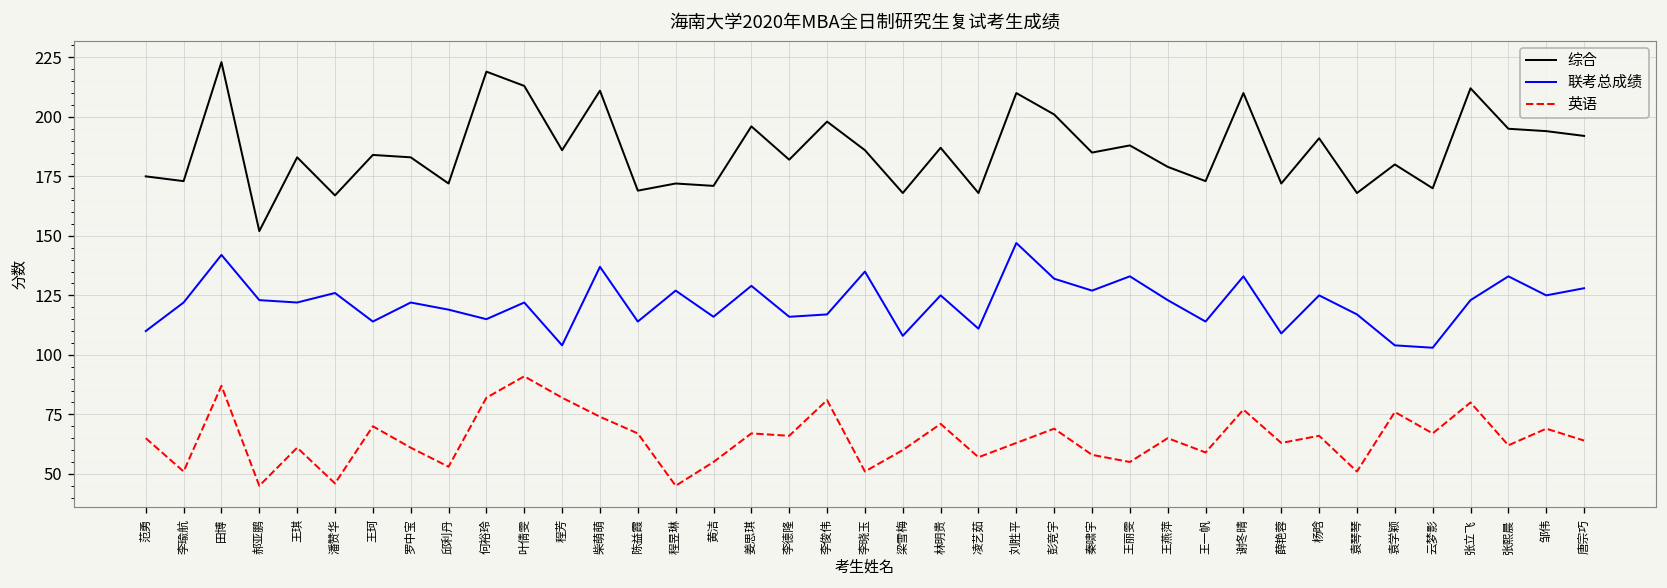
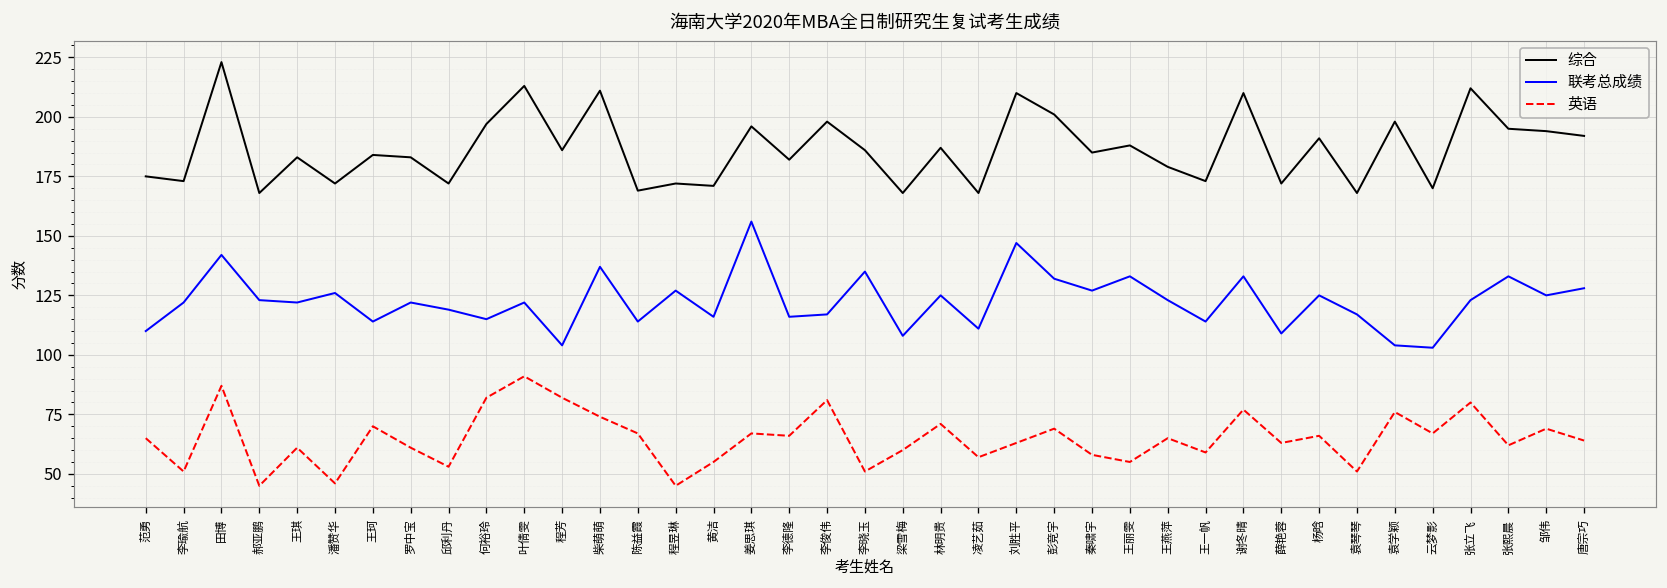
  {
    "综合": {
      "范勇": 175,
      "李瑜航": 173,
      "田博": 223,
-     "郝亚鹏": 152,
+     "郝亚鹏": 168,
      "王琪": 183,
-     "潘赞华": 167,
+     "潘赞华": 172,
      "王珂": 184,
      "罗中宝": 183,
      "邱利丹": 172,
-     "何裕玲": 219,
+     "何裕玲": 197,
      "叶倩雯": 213,
      "程芳": 186,
      "柴萌萌": 211,
      "陈益霞": 169,
      "程昱琳": 172,
      "黄洁": 171,
      "姜思琪": 196,
      "李德隆": 182,
      "李俊伟": 198,
      "李晓玉": 186,
      "梁雪梅": 168,
      "林明贵": 187,
      "凌艺茹": 168,
      "刘胜平": 210,
      "彭竞宇": 201,
      "秦啸宇": 185,
      "王丽雯": 188,
      "王燕萍": 179,
      "王一帆": 173,
      "谢冬晴": 210,
      "薛艳蓉": 172,
      "杨晗": 191,
      "袁琴琴": 168,
-     "袁学颖": 180,
+     "袁学颖": 198,
      "云梦影": 170,
      "张立飞": 212,
      "张熙晨": 195,
      "邹伟": 194,
      "唐宗巧": 192
    },
    "联考总成绩": {
      "范勇": 110,
      "李瑜航": 122,
      "田博": 142,
      "郝亚鹏": 123,
      "王琪": 122,
      "潘赞华": 126,
      "王珂": 114,
      "罗中宝": 122,
      "邱利丹": 119,
      "何裕玲": 115,
      "叶倩雯": 122,
      "程芳": 104,
      "柴萌萌": 137,
      "陈益霞": 114,
      "程昱琳": 127,
      "黄洁": 116,
-     "姜思琪": 129,
+     "姜思琪": 156,
      "李德隆": 116,
      "李俊伟": 117,
      "李晓玉": 135,
      "梁雪梅": 108,
      "林明贵": 125,
      "凌艺茹": 111,
      "刘胜平": 147,
      "彭竞宇": 132,
      "秦啸宇": 127,
      "王丽雯": 133,
      "王燕萍": 123,
      "王一帆": 114,
      "谢冬晴": 133,
      "薛艳蓉": 109,
      "杨晗": 125,
      "袁琴琴": 117,
      "袁学颖": 104,
      "云梦影": 103,
      "张立飞": 123,
      "张熙晨": 133,
      "邹伟": 125,
      "唐宗巧": 128
    },
    "英语": {
      "范勇": 65,
      "李瑜航": 51,
      "田博": 87,
      "郝亚鹏": 45,
      "王琪": 61,
      "潘赞华": 46,
      "王珂": 70,
      "罗中宝": 61,
      "邱利丹": 53,
      "何裕玲": 82,
      "叶倩雯": 91,
      "程芳": 82,
      "柴萌萌": 74,
      "陈益霞": 67,
      "程昱琳": 45,
      "黄洁": 55,
      "姜思琪": 67,
      "李德隆": 66,
      "李俊伟": 81,
      "李晓玉": 51,
      "梁雪梅": 60,
      "林明贵": 71,
      "凌艺茹": 57,
      "刘胜平": 63,
      "彭竞宇": 69,
      "秦啸宇": 58,
      "王丽雯": 55,
      "王燕萍": 65,
      "王一帆": 59,
      "谢冬晴": 77,
      "薛艳蓉": 63,
      "杨晗": 66,
      "袁琴琴": 51,
      "袁学颖": 76,
      "云梦影": 67,
      "张立飞": 80,
      "张熙晨": 62,
      "邹伟": 69,
      "唐宗巧": 64
    }
  }
